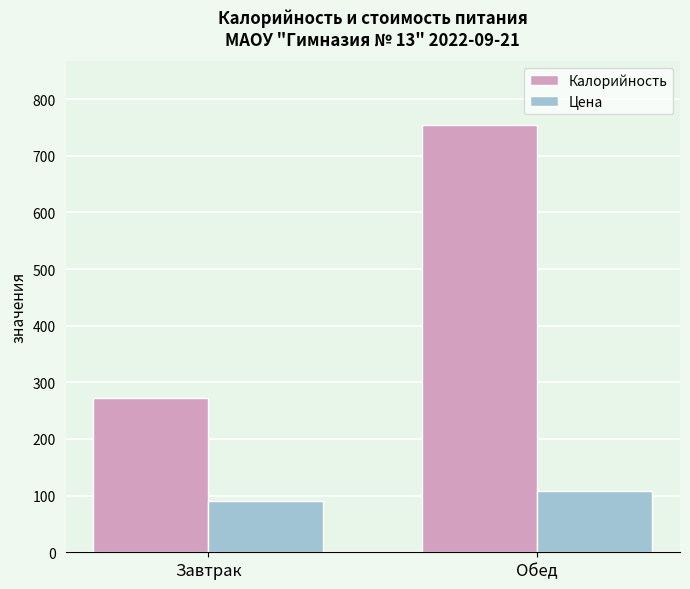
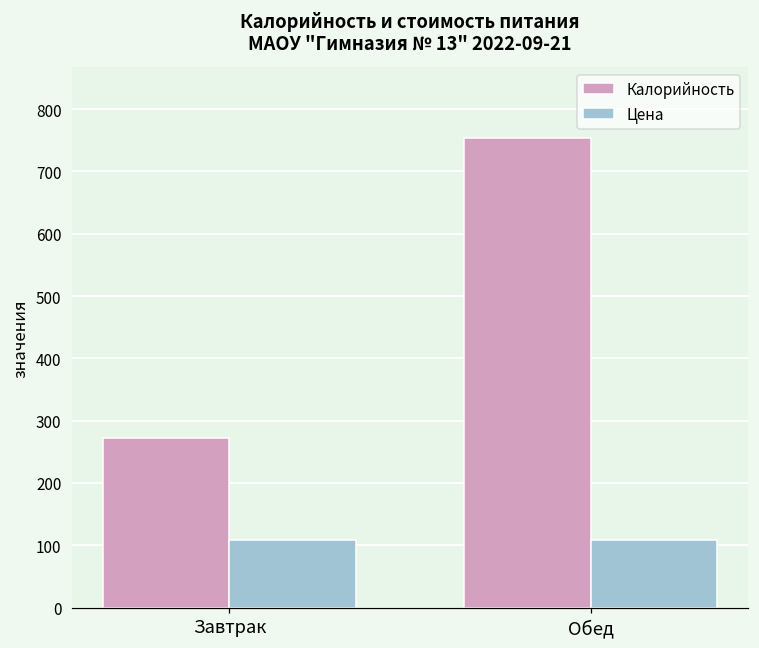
  {
    "Калорийность": {
      "Завтрак": 270,
      "Обед": 750
    },
    "Цена": {
-     "Завтрак": 90,
+     "Завтрак": 110,
      "Обед": 110
    }
  }
